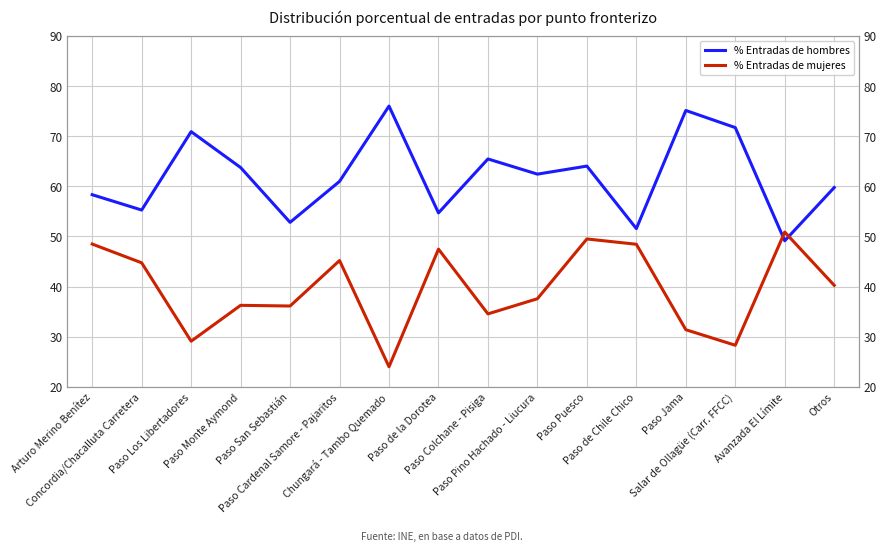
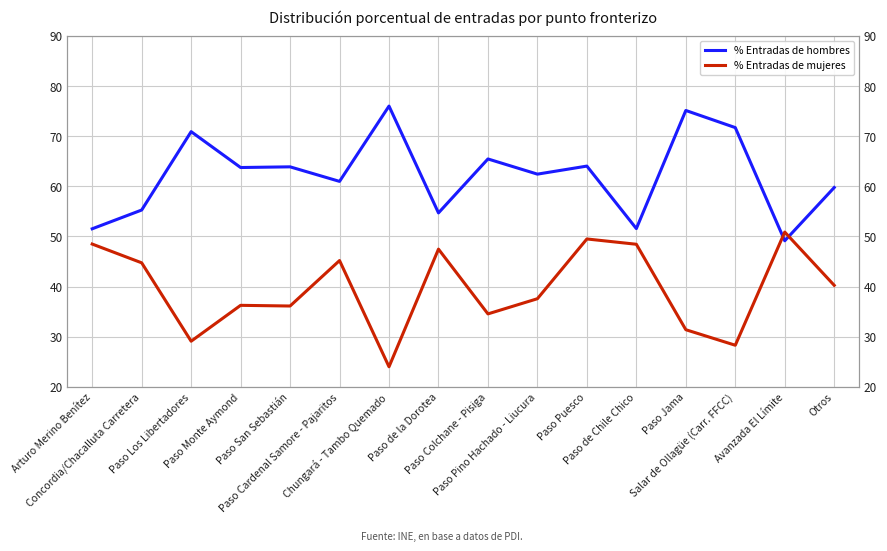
  {
    "% Entradas de hombres": {
-     "Arturo Merino Benítez": 58,
+     "Arturo Merino Benítez": 52,
      "Concordia/Chacalluta Carretera": 55,
      "Paso Los Libertadores": 71,
      "Paso Monte Aymond": 64,
-     "Paso San Sebastián": 53,
+     "Paso San Sebastián": 64,
      "Paso Cardenal Samore - Pajaritos": 61,
      "Chungará - Tambo Quemado": 76,
      "Paso de la Dorotea": 55,
      "Paso Colchane - Pisiga": 65,
      "Paso Pino Hachado - Liucura": 62,
      "Paso Puesco": 64,
      "Paso de Chile Chico": 52,
      "Paso Jama": 75,
      "Salar de Ollagüe (Carr. FFCC)": 72,
      "Avanzada El Límite": 49,
      "Otros": 60
    },
    "% Entradas de mujeres": {
      "Arturo Merino Benítez": 48,
      "Concordia/Chacalluta Carretera": 45,
      "Paso Los Libertadores": 29,
      "Paso Monte Aymond": 36,
      "Paso San Sebastián": 36,
      "Paso Cardenal Samore - Pajaritos": 45,
      "Chungará - Tambo Quemado": 24,
      "Paso de la Dorotea": 47,
      "Paso Colchane - Pisiga": 35,
      "Paso Pino Hachado - Liucura": 38,
      "Paso Puesco": 49,
      "Paso de Chile Chico": 48,
      "Paso Jama": 31,
      "Salar de Ollagüe (Carr. FFCC)": 28,
      "Avanzada El Límite": 51,
      "Otros": 40
    }
  }
